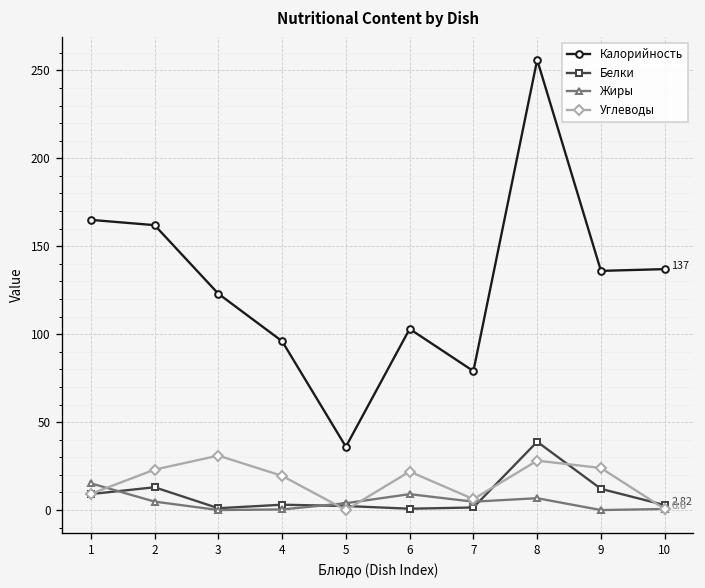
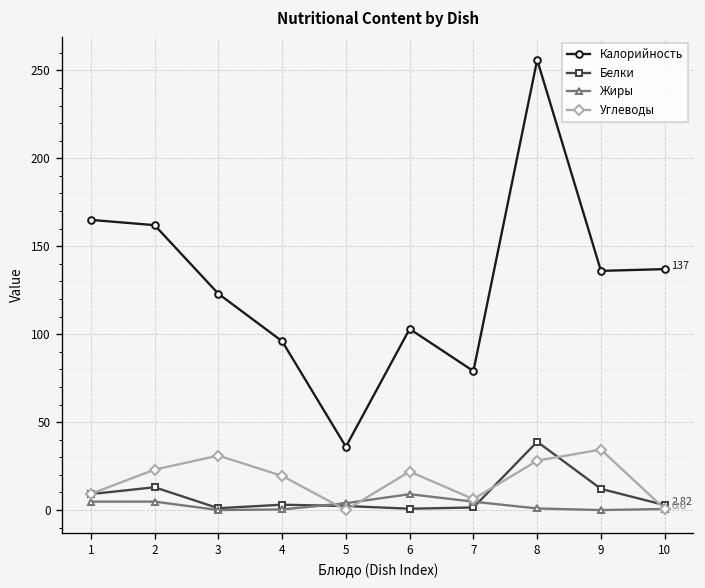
  {
    "Калорийность": {
      "10": 137
    },
    "Белки": {
      "2": 13,
      "4": 3,
      "6": 1,
      "7": 1,
      "8": 39,
      "9": 12
    },
    "Жиры": {
-     "1": 15,
+     "1": 5,
      "2": 5,
      "4": 0,
      "6": 9,
-     "8": 7,
+     "8": 1,
      "9": 0
    },
    "Углеводы": {
      "2": 23,
      "3": 31,
      "4": 19,
      "5": 0,
      "6": 22,
      "8": 28,
-     "9": 24
+     "9": 34
    }
  }
